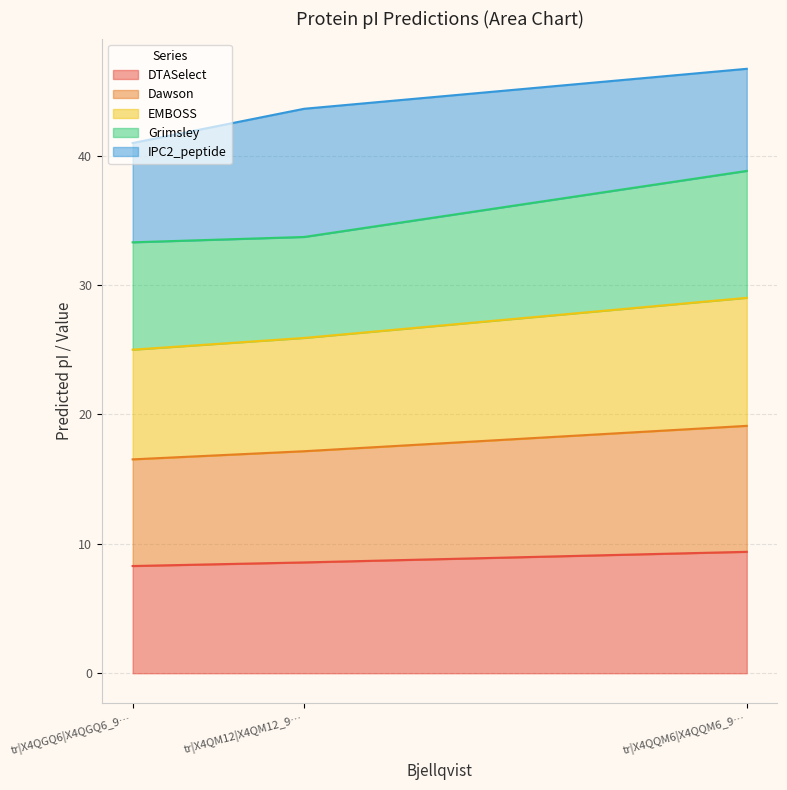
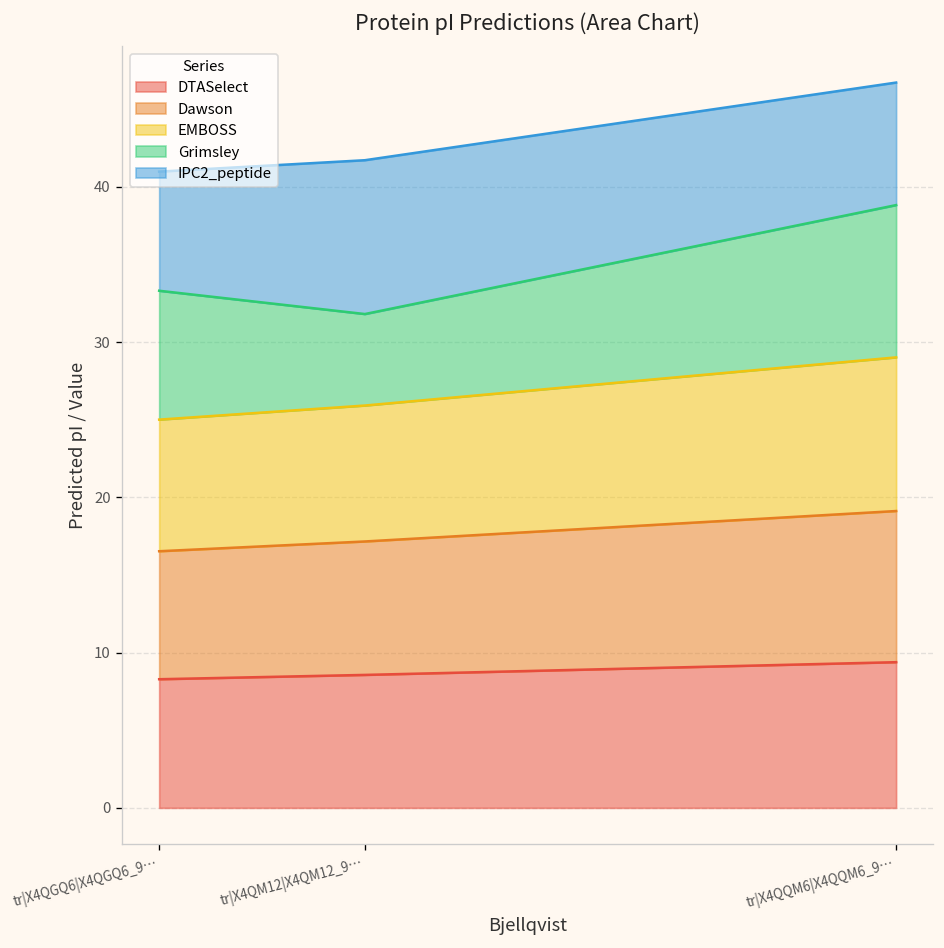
  {
    "Grimsley": {
      "tr|X4QGQ6|X4QGQ6_9…": 8.3,
-     "tr|X4QM12|X4QM12_9…": 7.8,
+     "tr|X4QM12|X4QM12_9…": 5.9,
      "tr|X4QQM6|X4QQM6_9…": 9.8
    },
    "IPC2_peptide": {
      "tr|X4QM12|X4QM12_9…": 9.9,
      "tr|X4QQM6|X4QQM6_9…": 7.9
    }
  }
